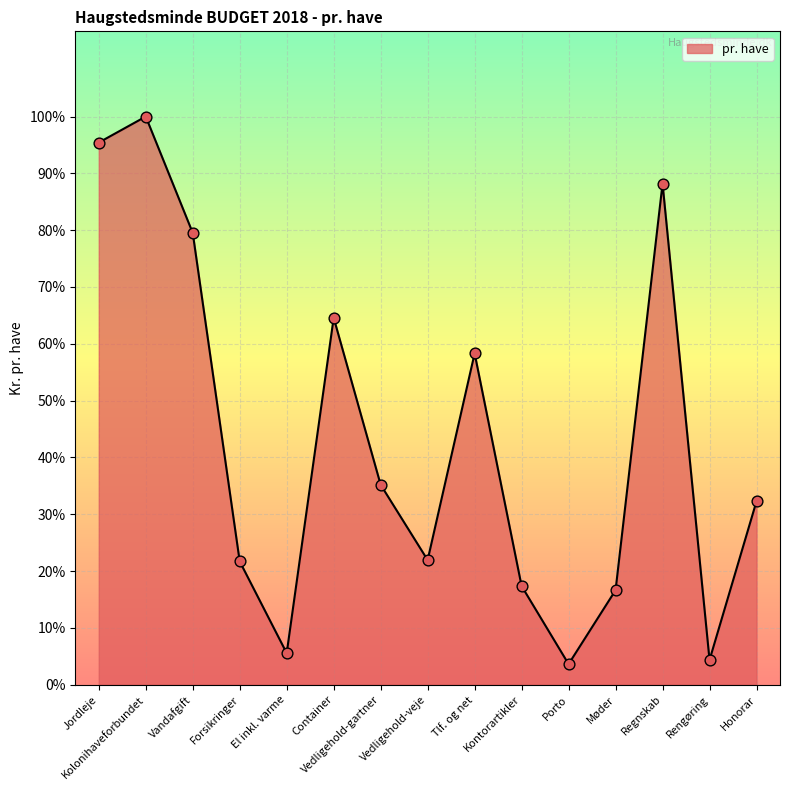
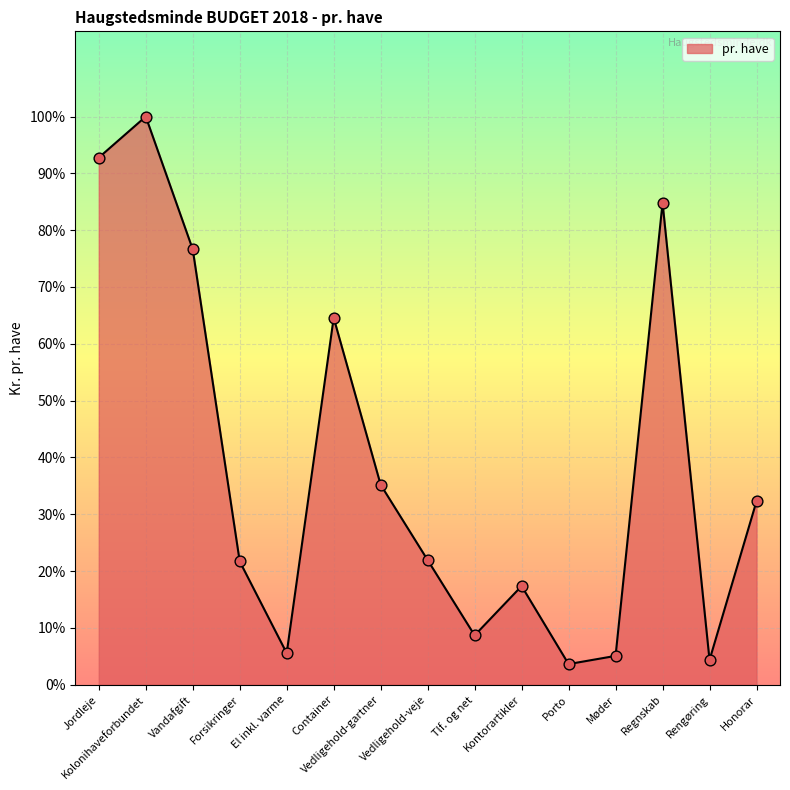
  {
-   "Jordleje": "95%",
+   "Jordleje": "93%",
    "Kolonihaveforbundet": "100%",
-   "Vandafgift": "80%",
+   "Vandafgift": "77%",
    "Forsikringer": "22%",
    "El inkl. varme": "6%",
    "Container": "65%",
    "Vedligehold-gartner": "35%",
    "Vedligehold-veje": "22%",
-   "Tlf. og net": "58%",
+   "Tlf. og net": "9%",
    "Kontorartikler": "17%",
    "Porto": "4%",
-   "Møder": "17%",
-   "Regnskab": "88%",
+   "Møder": "5%",
+   "Regnskab": "85%",
    "Rengøring": "4%",
    "Honorar": "32%"
  }
